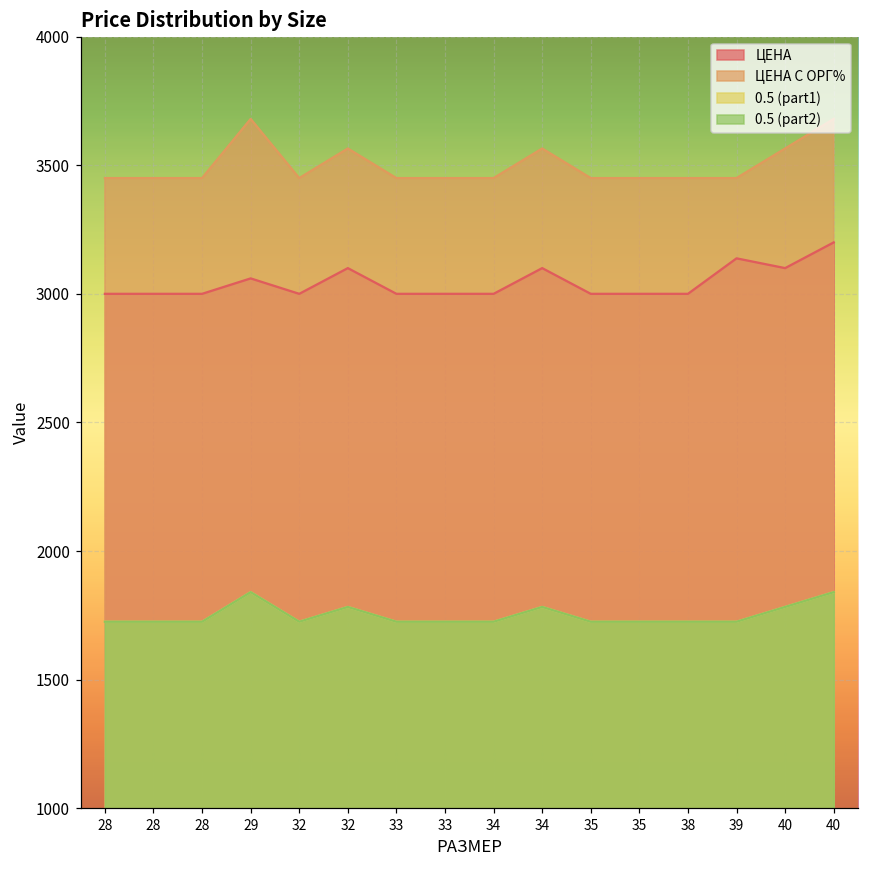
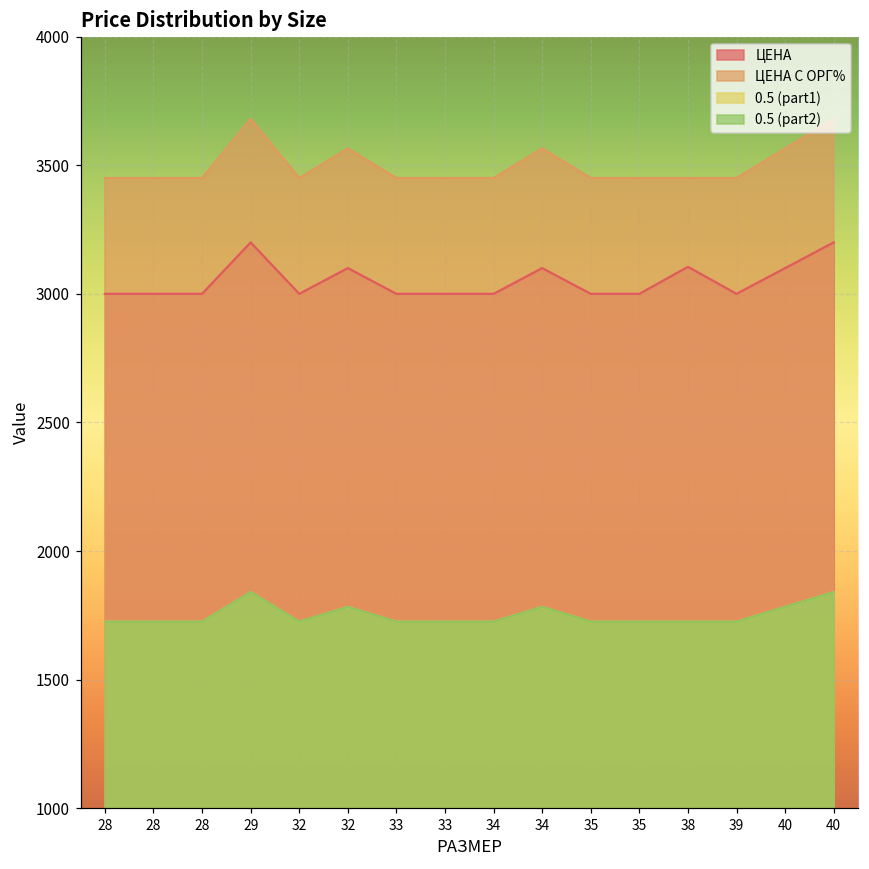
  {
    "ЦЕНА": {
-     "29": 3060,
-     "38": 3000,
-     "39": 3140
+     "29": 3200,
+     "38": 3110,
+     "39": 3000
    },
    "ЦЕНА С ОРГ%": {
      "29": 3680,
      "38": 3450,
      "39": 3450
    },
    "0.5 (part2)": {
      "29": 1840,
      "38": 1730,
      "39": 1730
    }
  }
